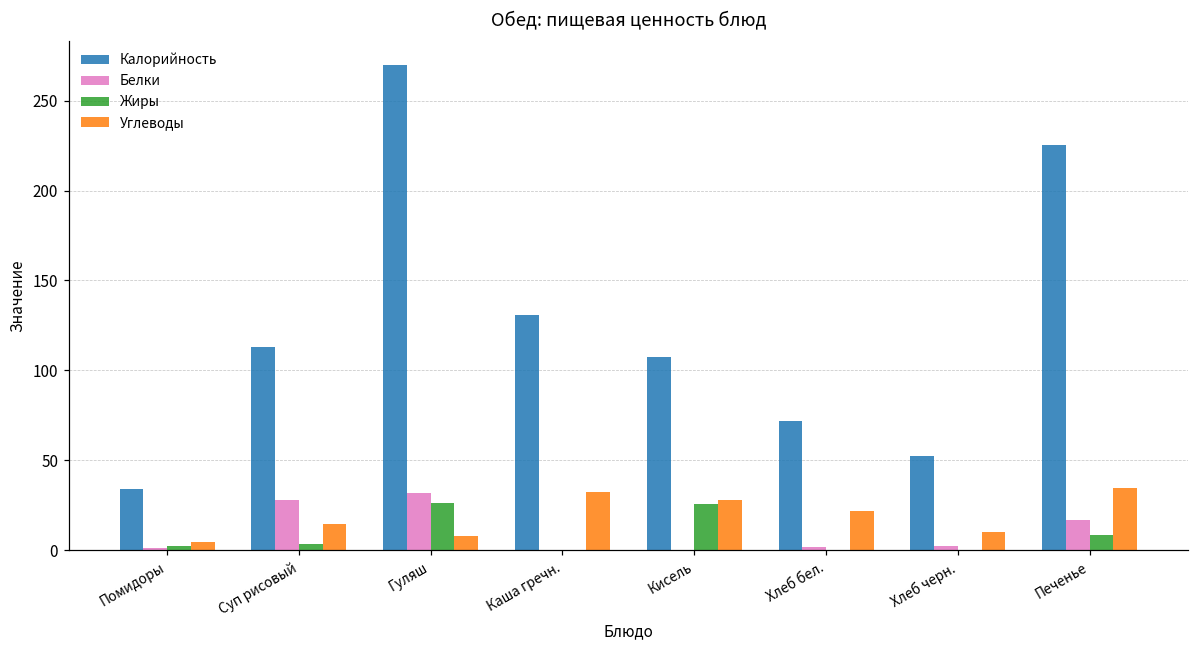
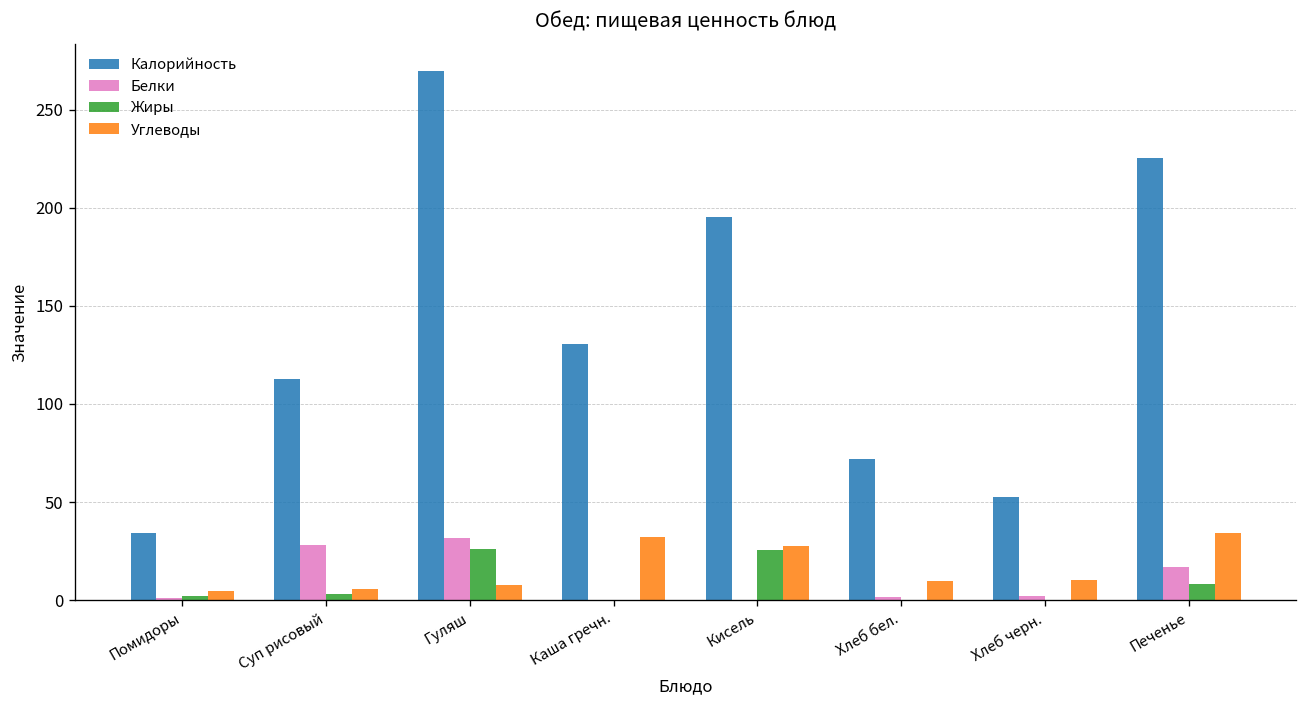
  {
    "Калорийность": {
      "Помидоры": 34,
      "Суп рисовый": 113,
      "Гуляш": 270,
      "Каша гречн.": 131,
-     "Кисель": 108,
+     "Кисель": 195,
      "Хлеб бел.": 72,
      "Хлеб черн.": 53,
      "Печенье": 226
    },
    "Белки": {
      "Суп рисовый": 28,
      "Гуляш": 32,
      "Хлеб бел.": 2,
      "Хлеб черн.": 2,
      "Печенье": 17
    },
    "Жиры": {
      "Помидоры": 2,
      "Суп рисовый": 3,
      "Гуляш": 26,
      "Кисель": 26,
      "Хлеб бел.": 0,
      "Хлеб черн.": 0,
      "Печенье": 8
    },
    "Углеводы": {
      "Помидоры": 5,
-     "Суп рисовый": 15,
+     "Суп рисовый": 6,
      "Гуляш": 8,
      "Каша гречн.": 32,
      "Кисель": 28,
-     "Хлеб бел.": 22,
+     "Хлеб бел.": 10,
      "Хлеб черн.": 10,
      "Печенье": 34
    }
  }
